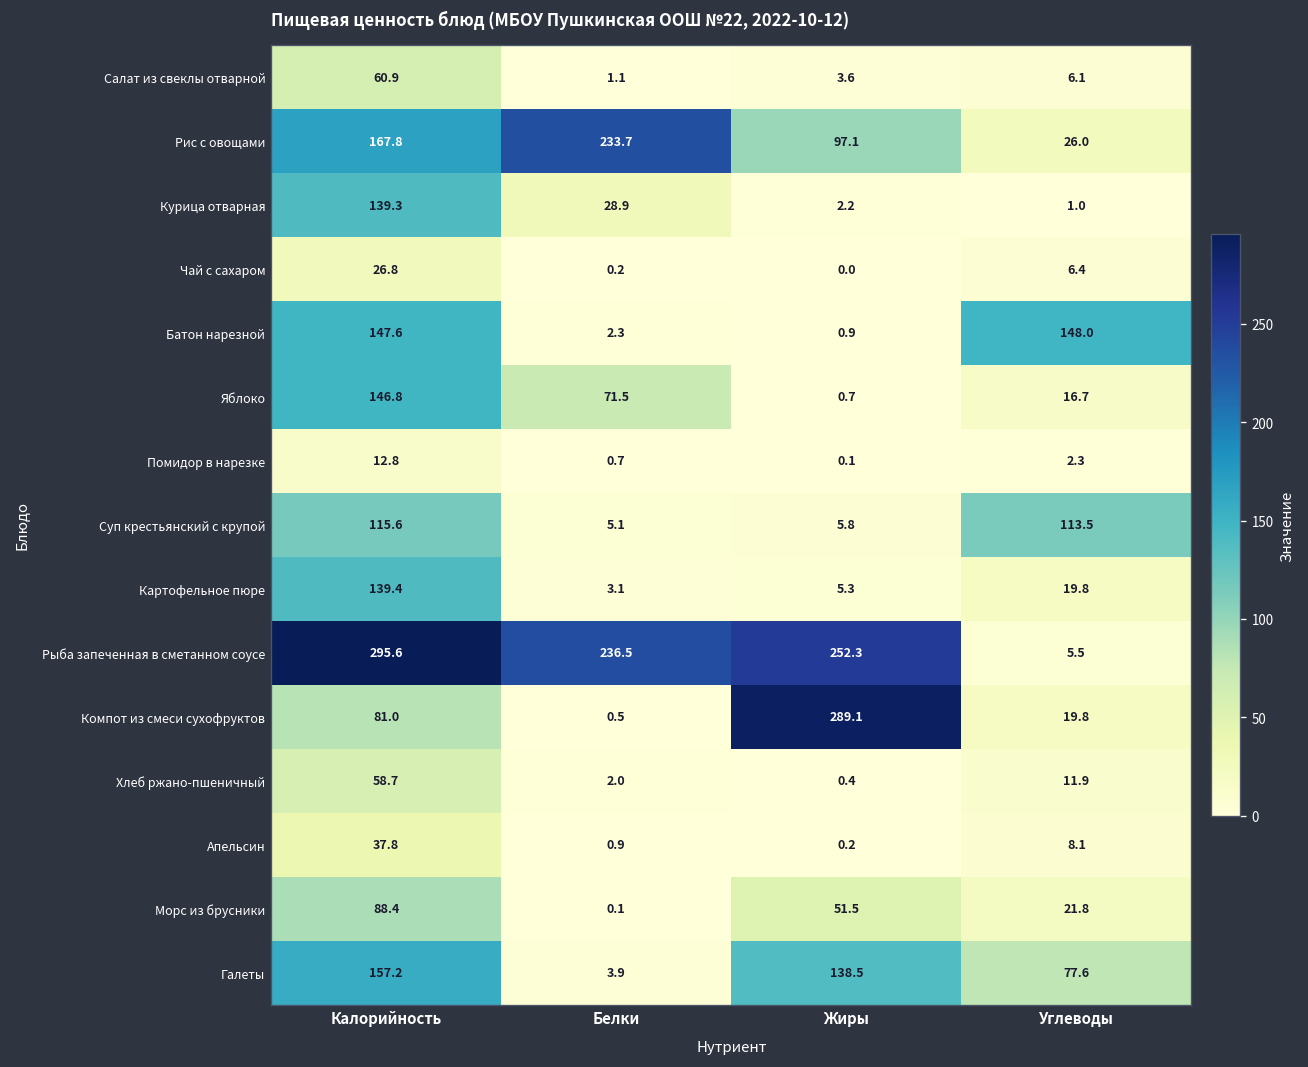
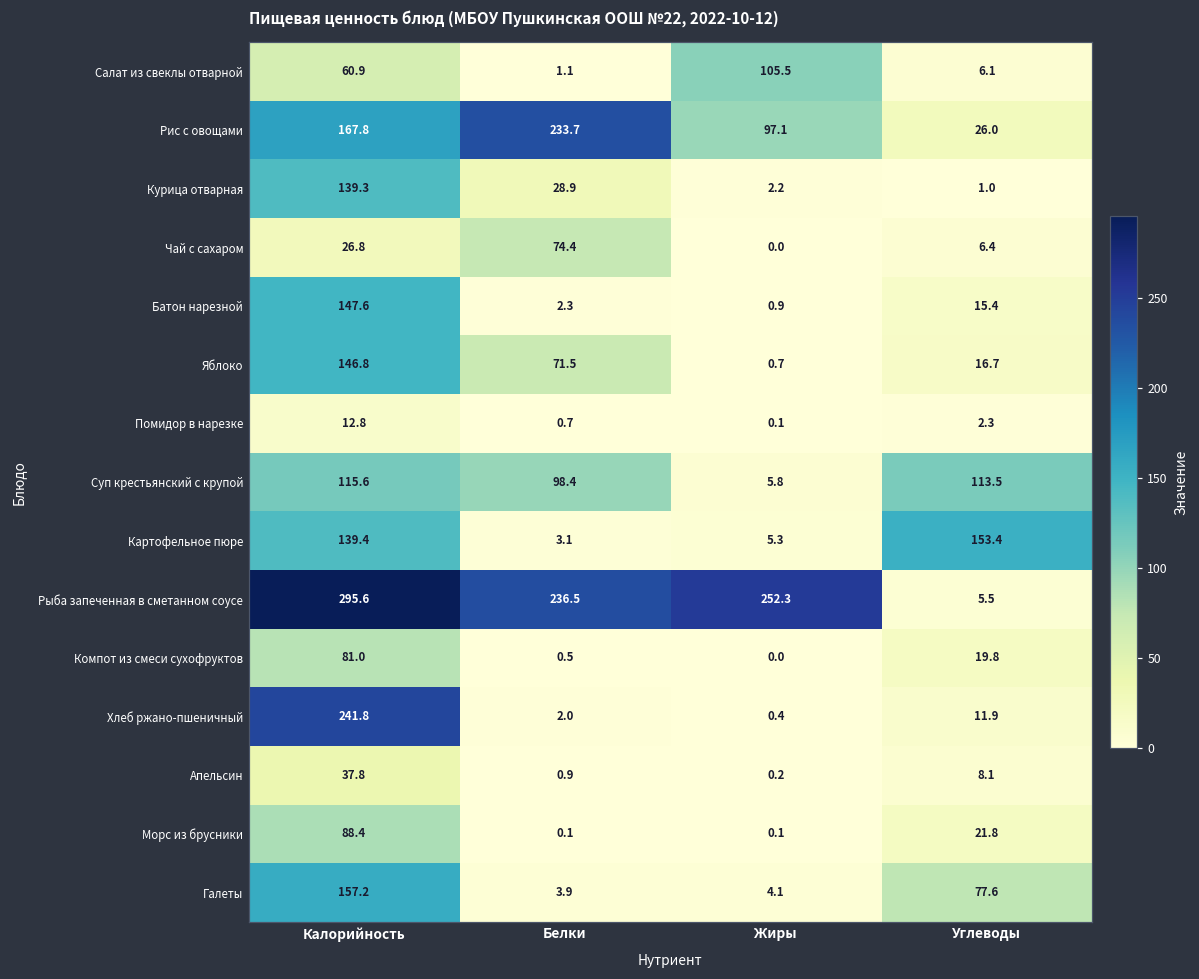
  {
    "Салат из свеклы отварной": {
      "Калорийность": 60.9,
      "Белки": 1.1,
-     "Жиры": 3.6,
+     "Жиры": 105.5,
      "Углеводы": 6.1
    },
    "Рис с овощами": {
      "Калорийность": 167.8,
      "Белки": 233.7,
      "Жиры": 97.1,
      "Углеводы": 26.0
    },
    "Курица отварная": {
      "Калорийность": 139.3,
      "Белки": 28.9,
      "Жиры": 2.2,
      "Углеводы": 1.0
    },
    "Чай с сахаром": {
      "Калорийность": 26.8,
-     "Белки": 0.2,
+     "Белки": 74.4,
      "Жиры": 0.0,
      "Углеводы": 6.4
    },
    "Батон нарезной": {
      "Калорийность": 147.6,
      "Белки": 2.3,
      "Жиры": 0.9,
-     "Углеводы": 148.0
+     "Углеводы": 15.4
    },
    "Яблоко": {
      "Калорийность": 146.8,
      "Белки": 71.5,
      "Жиры": 0.7,
      "Углеводы": 16.7
    },
    "Помидор в нарезке": {
      "Калорийность": 12.8,
      "Белки": 0.7,
      "Жиры": 0.1,
      "Углеводы": 2.3
    },
    "Суп крестьянский с крупой": {
      "Калорийность": 115.6,
-     "Белки": 5.1,
+     "Белки": 98.4,
      "Жиры": 5.8,
      "Углеводы": 113.5
    },
    "Картофельное пюре": {
      "Калорийность": 139.4,
      "Белки": 3.1,
      "Жиры": 5.3,
-     "Углеводы": 19.8
+     "Углеводы": 153.4
    },
    "Рыба запеченная в сметанном соусе": {
      "Калорийность": 295.6,
      "Белки": 236.5,
      "Жиры": 252.3,
      "Углеводы": 5.5
    },
    "Компот из смеси сухофруктов": {
      "Калорийность": 81.0,
      "Белки": 0.5,
-     "Жиры": 289.1,
+     "Жиры": 0.0,
      "Углеводы": 19.8
    },
    "Хлеб ржано-пшеничный": {
-     "Калорийность": 58.7,
+     "Калорийность": 241.8,
      "Белки": 2.0,
      "Жиры": 0.4,
      "Углеводы": 11.9
    },
    "Апельсин": {
      "Калорийность": 37.8,
      "Белки": 0.9,
      "Жиры": 0.2,
      "Углеводы": 8.1
    },
    "Морс из брусники": {
      "Калорийность": 88.4,
      "Белки": 0.1,
-     "Жиры": 51.5,
+     "Жиры": 0.1,
      "Углеводы": 21.8
    },
    "Галеты": {
      "Калорийность": 157.2,
      "Белки": 3.9,
-     "Жиры": 138.5,
+     "Жиры": 4.1,
      "Углеводы": 77.6
    }
  }
